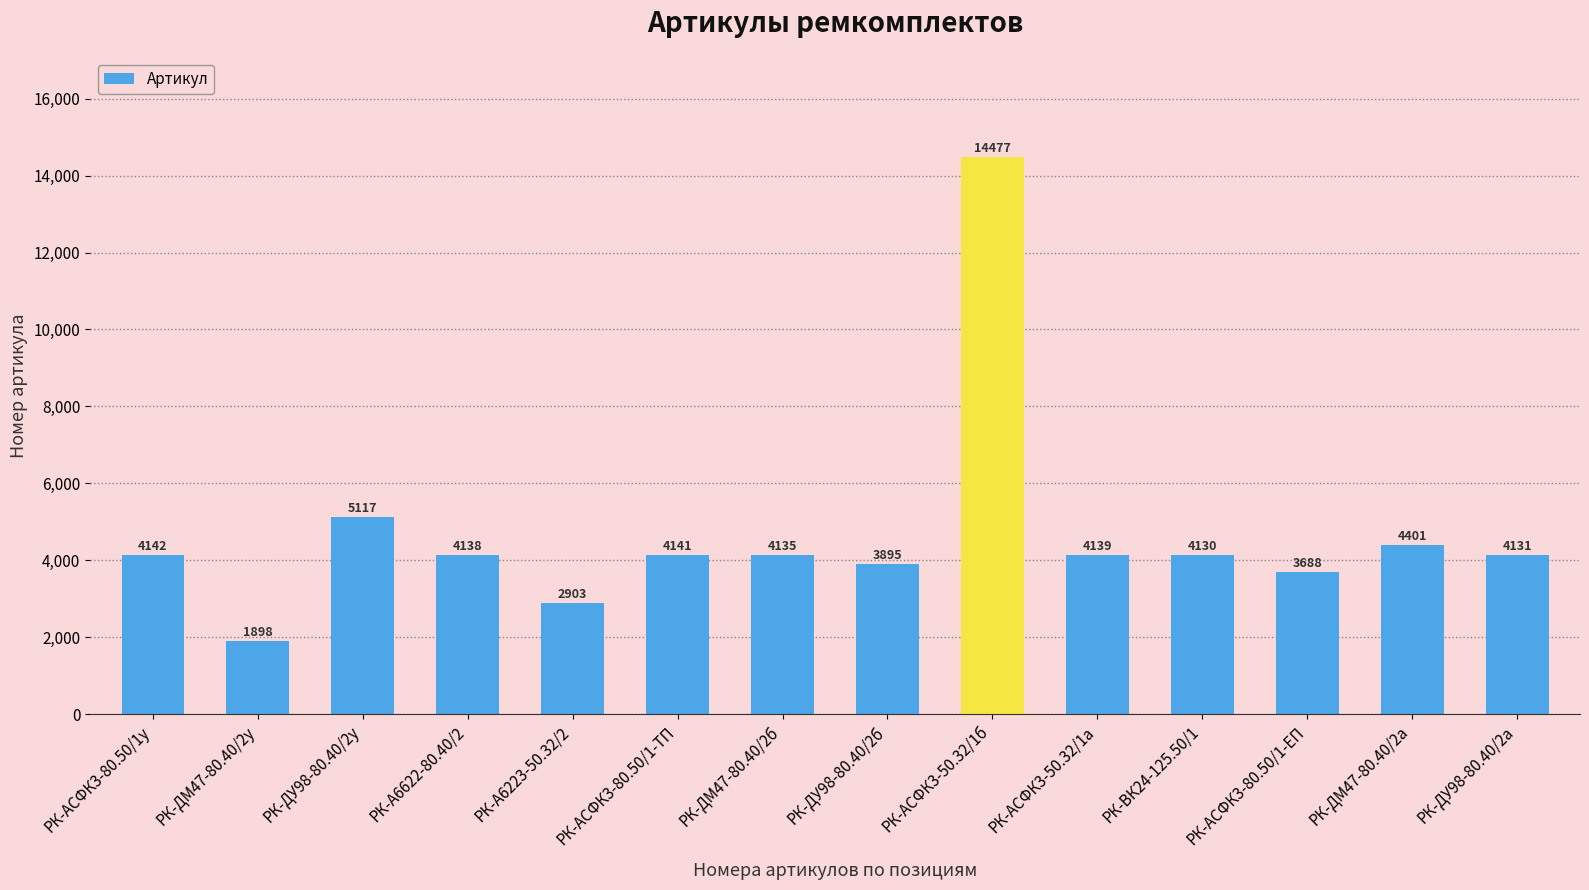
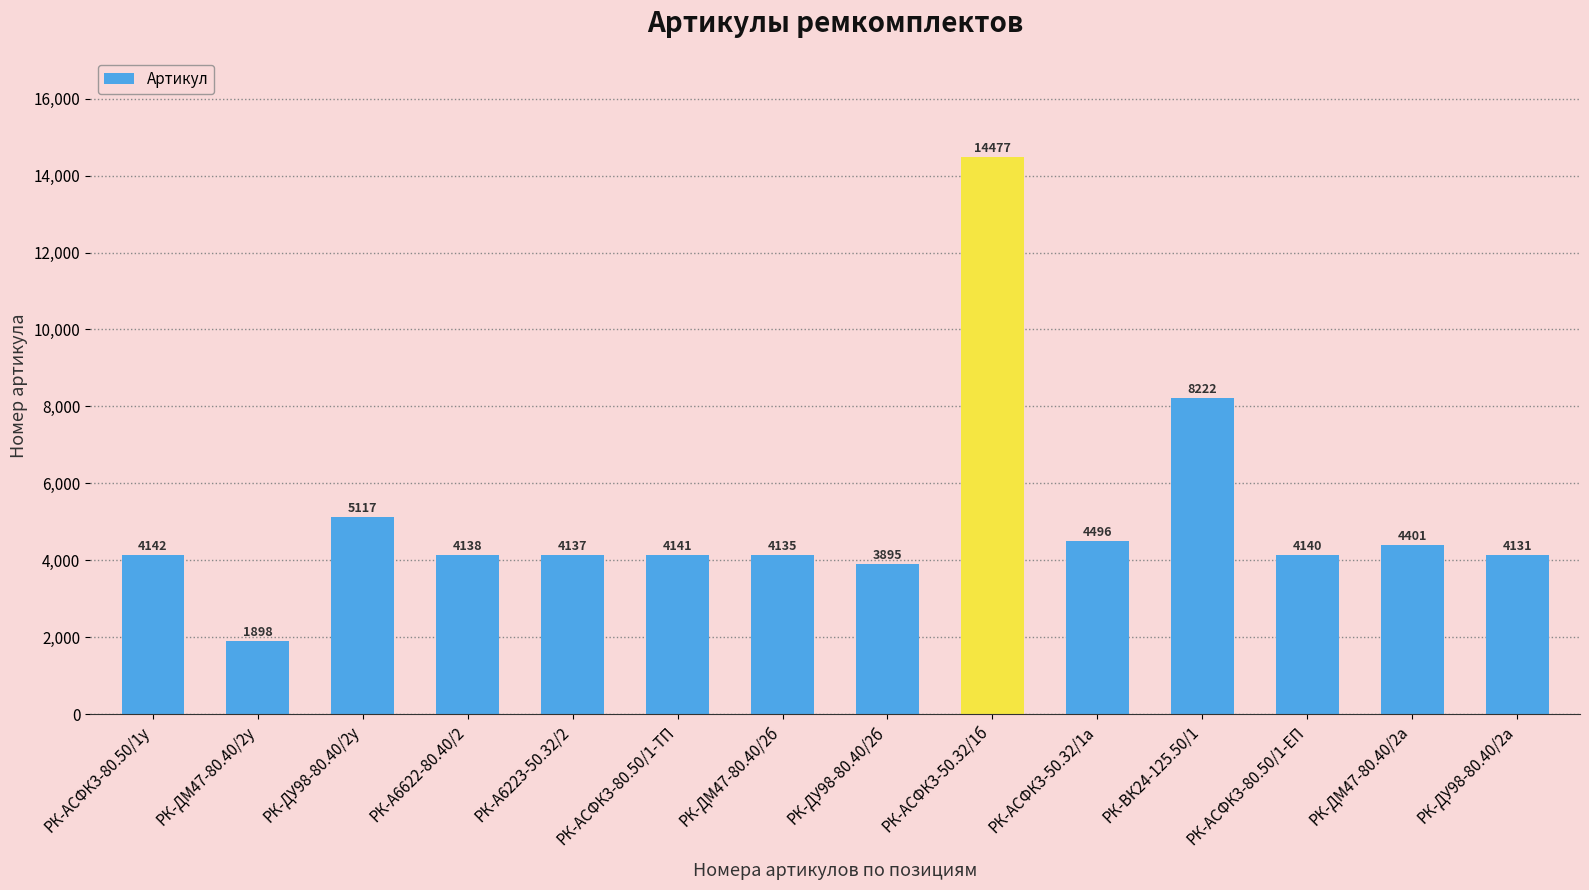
  {
    "РК-АСФК3-80.50/1у": 4142,
    "РК-ДМ47-80.40/2у": 1898,
    "РК-ДУ98-80.40/2у": 5117,
    "РК-А6622-80.40/2": 4138,
-   "РК-А6223-50.32/2": 2903,
+   "РК-А6223-50.32/2": 4137,
    "РК-АСФК3-80.50/1-ТП": 4141,
    "РК-ДМ47-80.40/2б": 4135,
    "РК-ДУ98-80.40/2б": 3895,
    "РК-АСФК3-50.32/1б": 14477,
-   "РК-АСФК3-50.32/1а": 4139,
-   "РК-ВК24-125.50/1": 4130,
-   "РК-АСФК3-80.50/1-ЕП": 3688,
+   "РК-АСФК3-50.32/1а": 4496,
+   "РК-ВК24-125.50/1": 8222,
+   "РК-АСФК3-80.50/1-ЕП": 4140,
    "РК-ДМ47-80.40/2а": 4401,
    "РК-ДУ98-80.40/2а": 4131
  }
